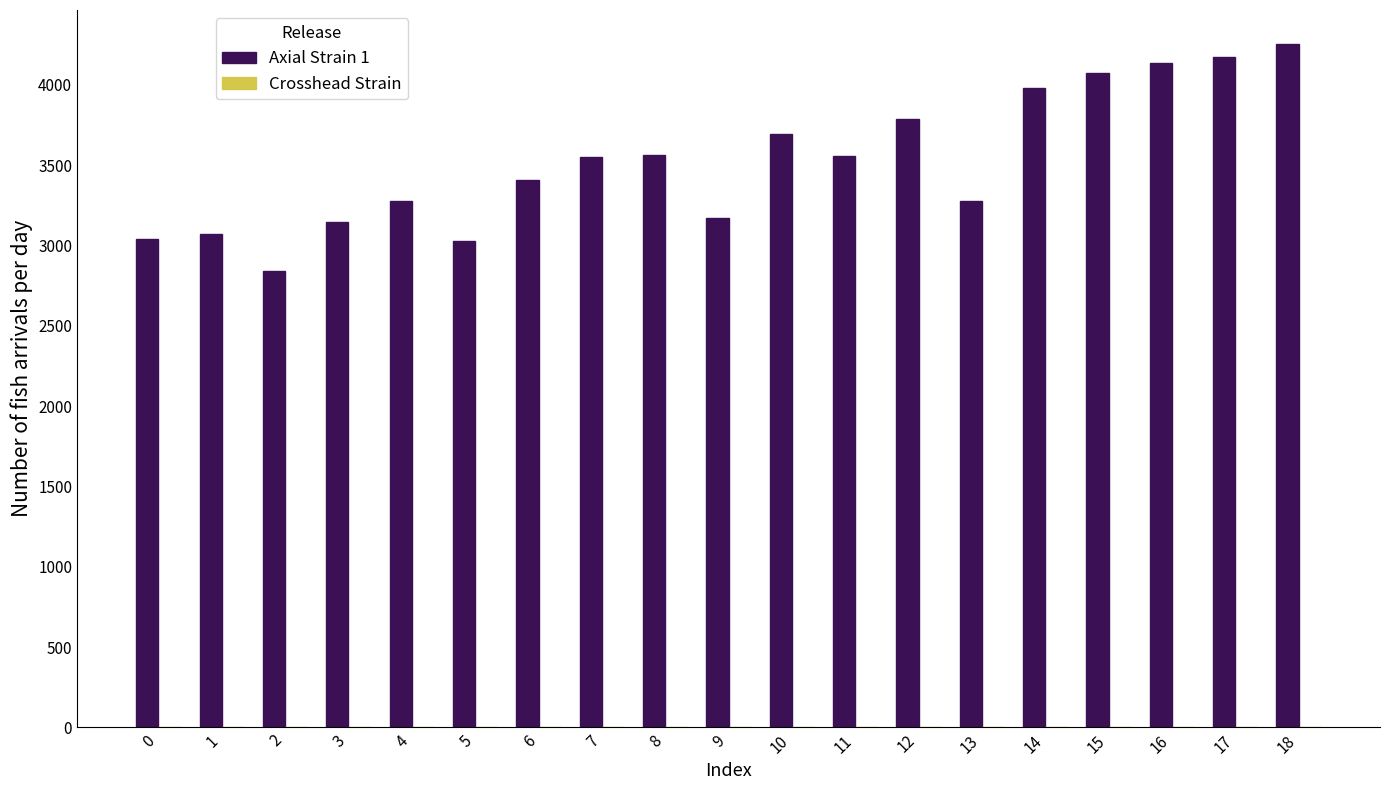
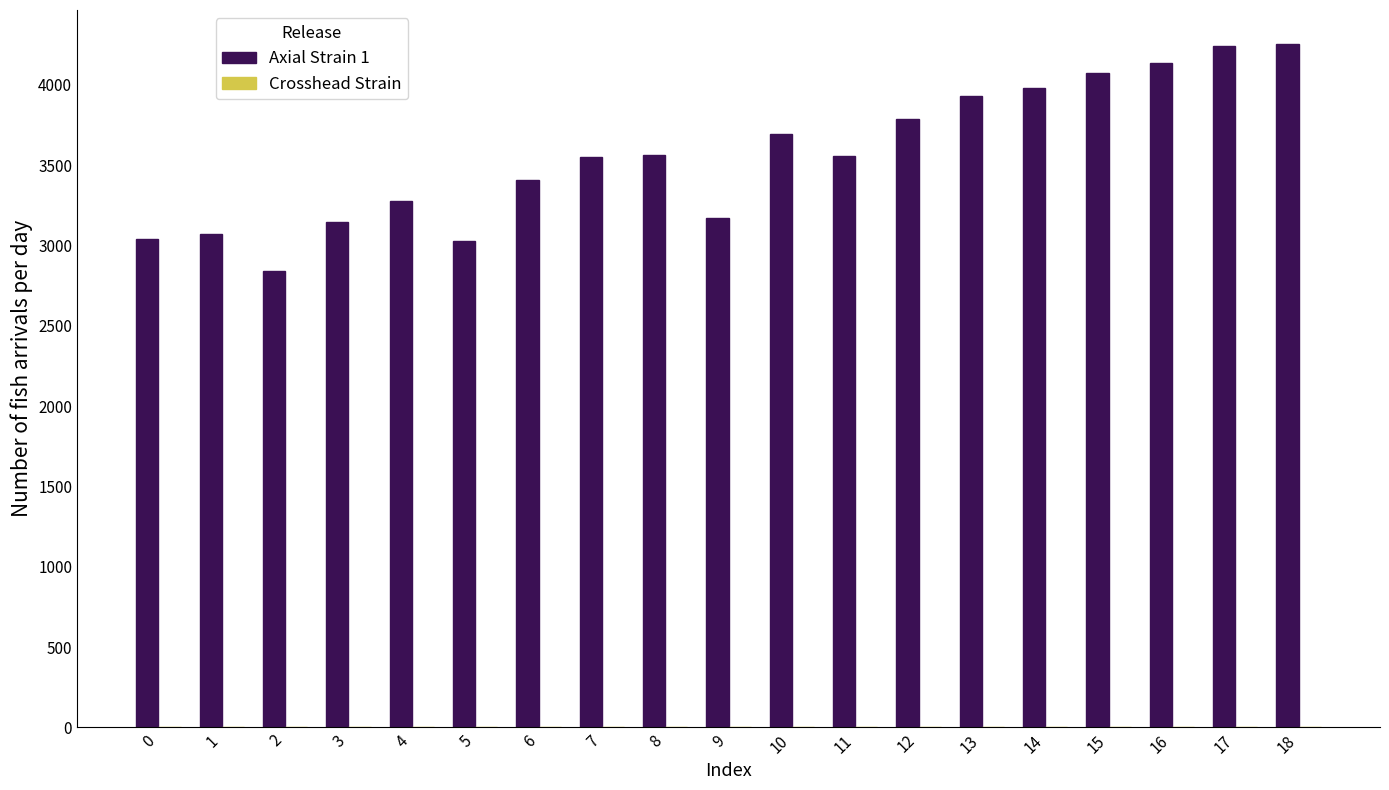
  {
    "Axial Strain 1": {
      "0": 3040,
      "1": 3070,
      "2": 2840,
      "3": 3140,
      "4": 3280,
      "5": 3030,
      "6": 3410,
      "7": 3550,
      "8": 3560,
      "9": 3170,
      "10": 3700,
      "11": 3560,
      "12": 3790,
-     "13": 3270,
+     "13": 3930,
      "14": 3980,
      "15": 4070,
      "16": 4140,
-     "17": 4170,
+     "17": 4240,
      "18": 4250
    },
    "Crosshead Strain": {
      "0": 0,
      "2": 0
    }
  }
